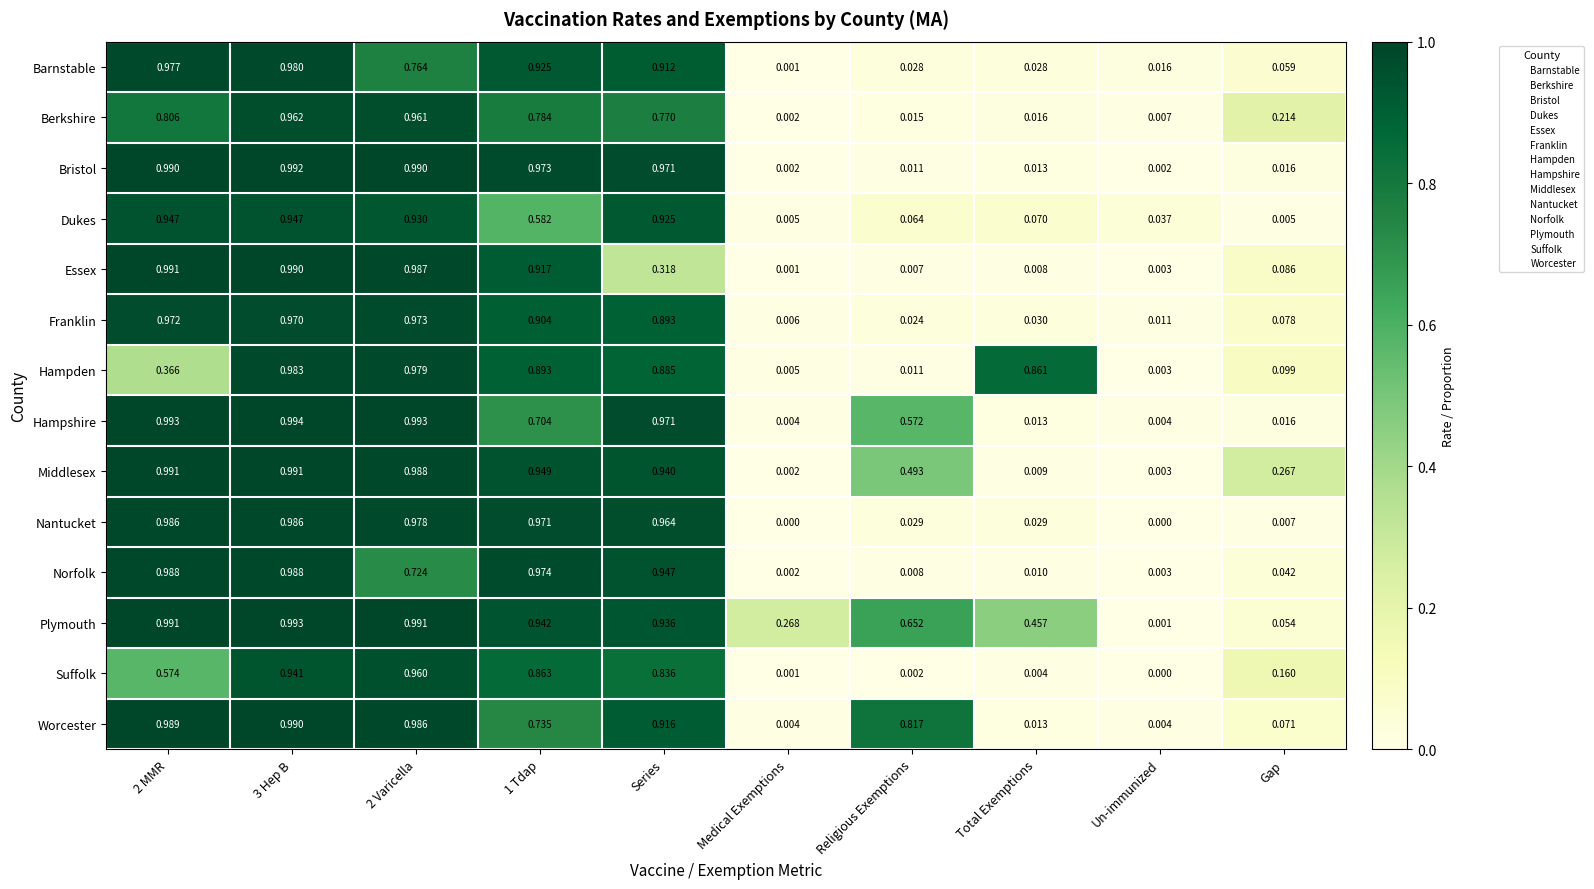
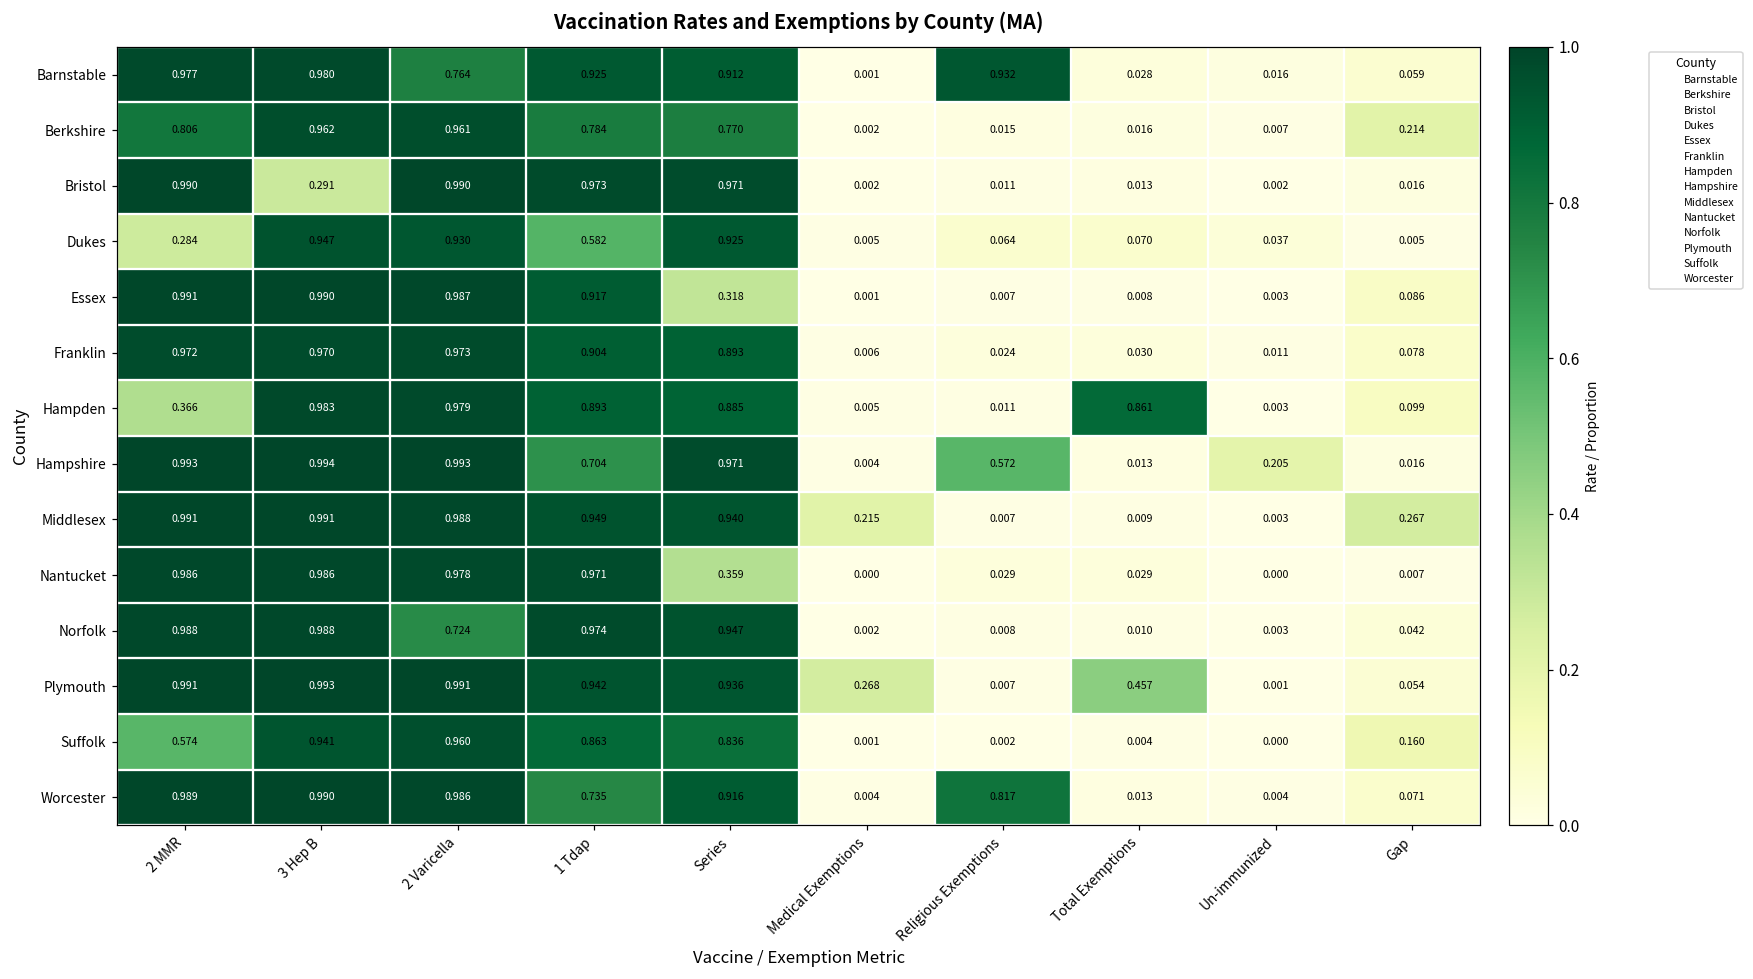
  {
    "Barnstable": {
      "2 MMR": 0.977,
      "3 Hep B": 0.980,
      "2 Varicella": 0.764,
      "1 Tdap": 0.925,
      "Series": 0.912,
      "Medical Exemptions": 0.001,
-     "Religious Exemptions": 0.028,
+     "Religious Exemptions": 0.932,
      "Total Exemptions": 0.028,
      "Un-immunized": 0.016,
      "Gap": 0.059
    },
    "Berkshire": {
      "2 MMR": 0.806,
      "3 Hep B": 0.962,
      "2 Varicella": 0.961,
      "1 Tdap": 0.784,
      "Series": 0.770,
      "Medical Exemptions": 0.002,
      "Religious Exemptions": 0.015,
      "Total Exemptions": 0.016,
      "Un-immunized": 0.007,
      "Gap": 0.214
    },
    "Bristol": {
      "2 MMR": 0.990,
-     "3 Hep B": 0.992,
+     "3 Hep B": 0.291,
      "2 Varicella": 0.990,
      "1 Tdap": 0.973,
      "Series": 0.971,
      "Medical Exemptions": 0.002,
      "Religious Exemptions": 0.011,
      "Total Exemptions": 0.013,
      "Un-immunized": 0.002,
      "Gap": 0.016
    },
    "Dukes": {
-     "2 MMR": 0.947,
+     "2 MMR": 0.284,
      "3 Hep B": 0.947,
      "2 Varicella": 0.930,
      "1 Tdap": 0.582,
      "Series": 0.925,
      "Medical Exemptions": 0.005,
      "Religious Exemptions": 0.064,
      "Total Exemptions": 0.070,
      "Un-immunized": 0.037,
      "Gap": 0.005
    },
    "Essex": {
      "2 MMR": 0.991,
      "3 Hep B": 0.990,
      "2 Varicella": 0.987,
      "1 Tdap": 0.917,
      "Series": 0.318,
      "Medical Exemptions": 0.001,
      "Religious Exemptions": 0.007,
      "Total Exemptions": 0.008,
      "Un-immunized": 0.003,
      "Gap": 0.086
    },
    "Franklin": {
      "2 MMR": 0.972,
      "3 Hep B": 0.970,
      "2 Varicella": 0.973,
      "1 Tdap": 0.904,
      "Series": 0.893,
      "Medical Exemptions": 0.006,
      "Religious Exemptions": 0.024,
      "Total Exemptions": 0.030,
      "Un-immunized": 0.011,
      "Gap": 0.078
    },
    "Hampden": {
      "2 MMR": 0.366,
      "3 Hep B": 0.983,
      "2 Varicella": 0.979,
      "1 Tdap": 0.893,
      "Series": 0.885,
      "Medical Exemptions": 0.005,
      "Religious Exemptions": 0.011,
      "Total Exemptions": 0.861,
      "Un-immunized": 0.003,
      "Gap": 0.099
    },
    "Hampshire": {
      "2 MMR": 0.993,
      "3 Hep B": 0.994,
      "2 Varicella": 0.993,
      "1 Tdap": 0.704,
      "Series": 0.971,
      "Medical Exemptions": 0.004,
      "Religious Exemptions": 0.572,
      "Total Exemptions": 0.013,
-     "Un-immunized": 0.004,
+     "Un-immunized": 0.205,
      "Gap": 0.016
    },
    "Middlesex": {
      "2 MMR": 0.991,
      "3 Hep B": 0.991,
      "2 Varicella": 0.988,
      "1 Tdap": 0.949,
      "Series": 0.940,
-     "Medical Exemptions": 0.002,
-     "Religious Exemptions": 0.493,
+     "Medical Exemptions": 0.215,
+     "Religious Exemptions": 0.007,
      "Total Exemptions": 0.009,
      "Un-immunized": 0.003,
      "Gap": 0.267
    },
    "Nantucket": {
      "2 MMR": 0.986,
      "3 Hep B": 0.986,
      "2 Varicella": 0.978,
      "1 Tdap": 0.971,
-     "Series": 0.964,
+     "Series": 0.359,
      "Medical Exemptions": 0.000,
      "Religious Exemptions": 0.029,
      "Total Exemptions": 0.029,
      "Un-immunized": 0.000,
      "Gap": 0.007
    },
    "Norfolk": {
      "2 MMR": 0.988,
      "3 Hep B": 0.988,
      "2 Varicella": 0.724,
      "1 Tdap": 0.974,
      "Series": 0.947,
      "Medical Exemptions": 0.002,
      "Religious Exemptions": 0.008,
      "Total Exemptions": 0.010,
      "Un-immunized": 0.003,
      "Gap": 0.042
    },
    "Plymouth": {
      "2 MMR": 0.991,
      "3 Hep B": 0.993,
      "2 Varicella": 0.991,
      "1 Tdap": 0.942,
      "Series": 0.936,
      "Medical Exemptions": 0.268,
-     "Religious Exemptions": 0.652,
+     "Religious Exemptions": 0.007,
      "Total Exemptions": 0.457,
      "Un-immunized": 0.001,
      "Gap": 0.054
    },
    "Suffolk": {
      "2 MMR": 0.574,
      "3 Hep B": 0.941,
      "2 Varicella": 0.960,
      "1 Tdap": 0.863,
      "Series": 0.836,
      "Medical Exemptions": 0.001,
      "Religious Exemptions": 0.002,
      "Total Exemptions": 0.004,
      "Un-immunized": 0.000,
      "Gap": 0.160
    },
    "Worcester": {
      "2 MMR": 0.989,
      "3 Hep B": 0.990,
      "2 Varicella": 0.986,
      "1 Tdap": 0.735,
      "Series": 0.916,
      "Medical Exemptions": 0.004,
      "Religious Exemptions": 0.817,
      "Total Exemptions": 0.013,
      "Un-immunized": 0.004,
      "Gap": 0.071
    }
  }
